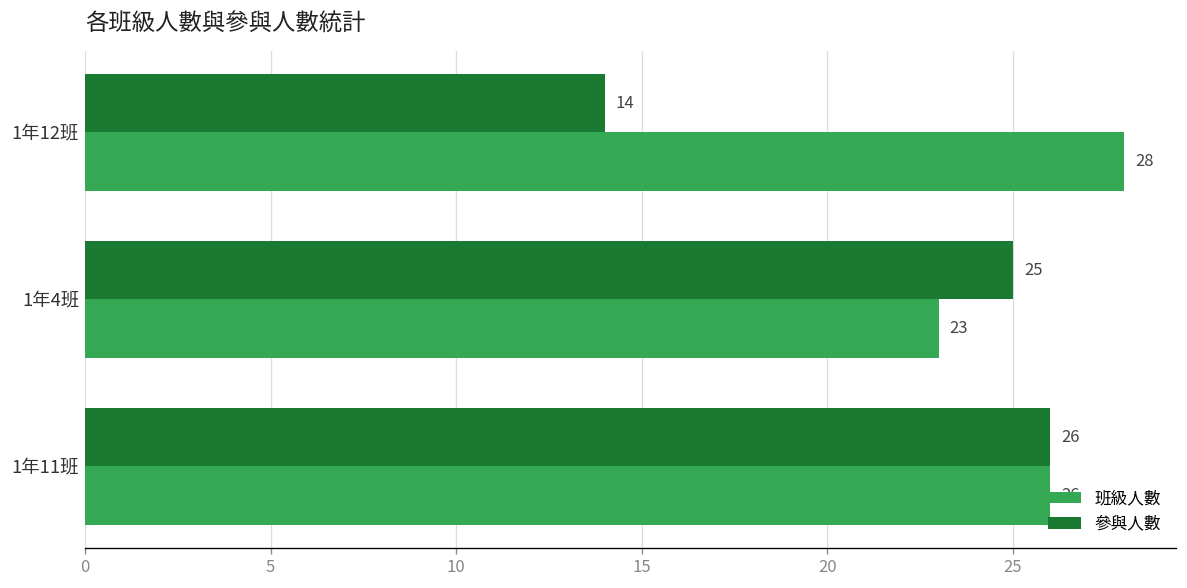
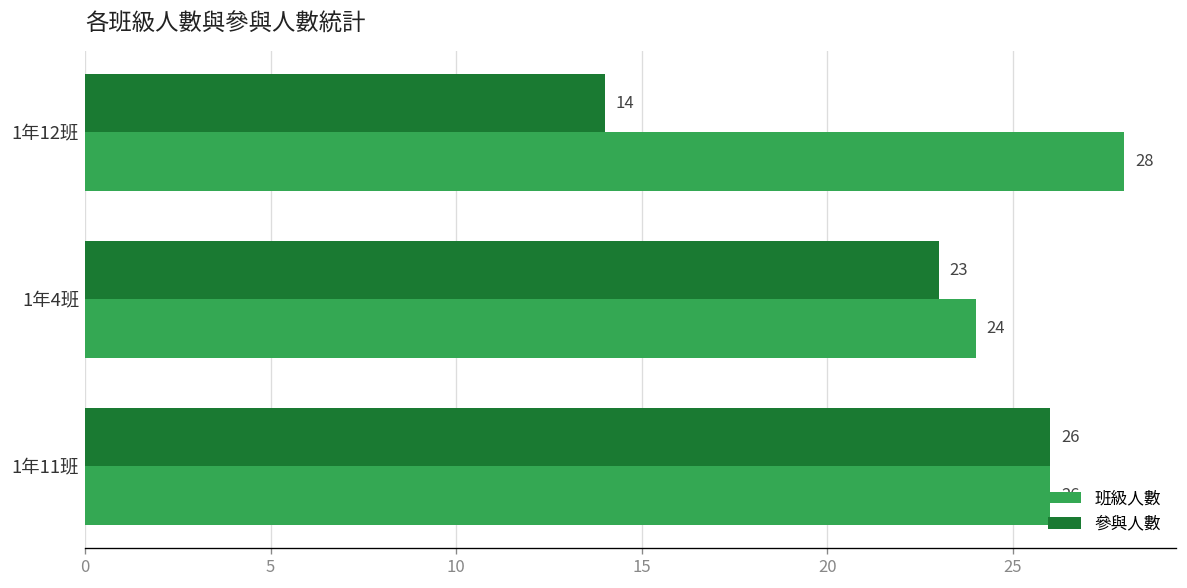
  {
    "班級人數": {
      "1年12班": 28,
-     "1年4班": 23,
+     "1年4班": 24,
      "1年11班": 26
    },
    "參與人數": {
      "1年12班": 14,
-     "1年4班": 25,
+     "1年4班": 23,
      "1年11班": 26
    }
  }
